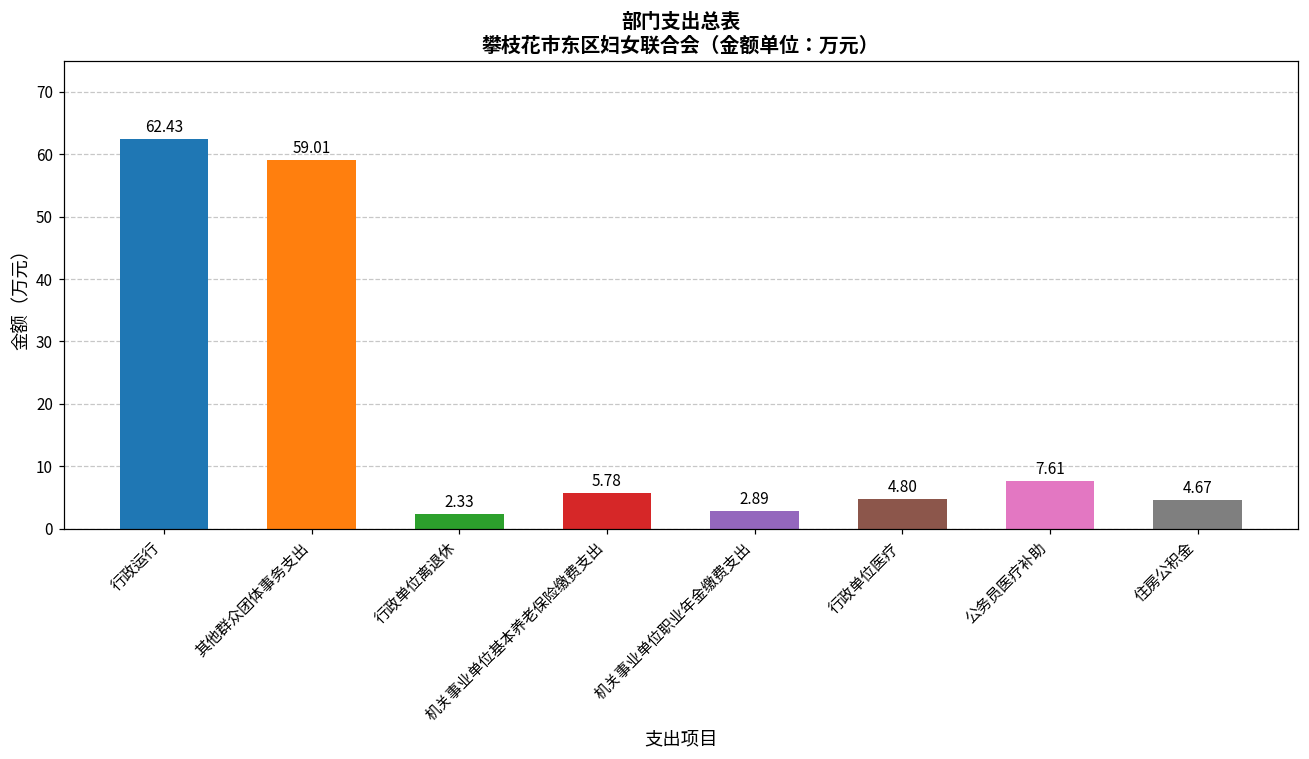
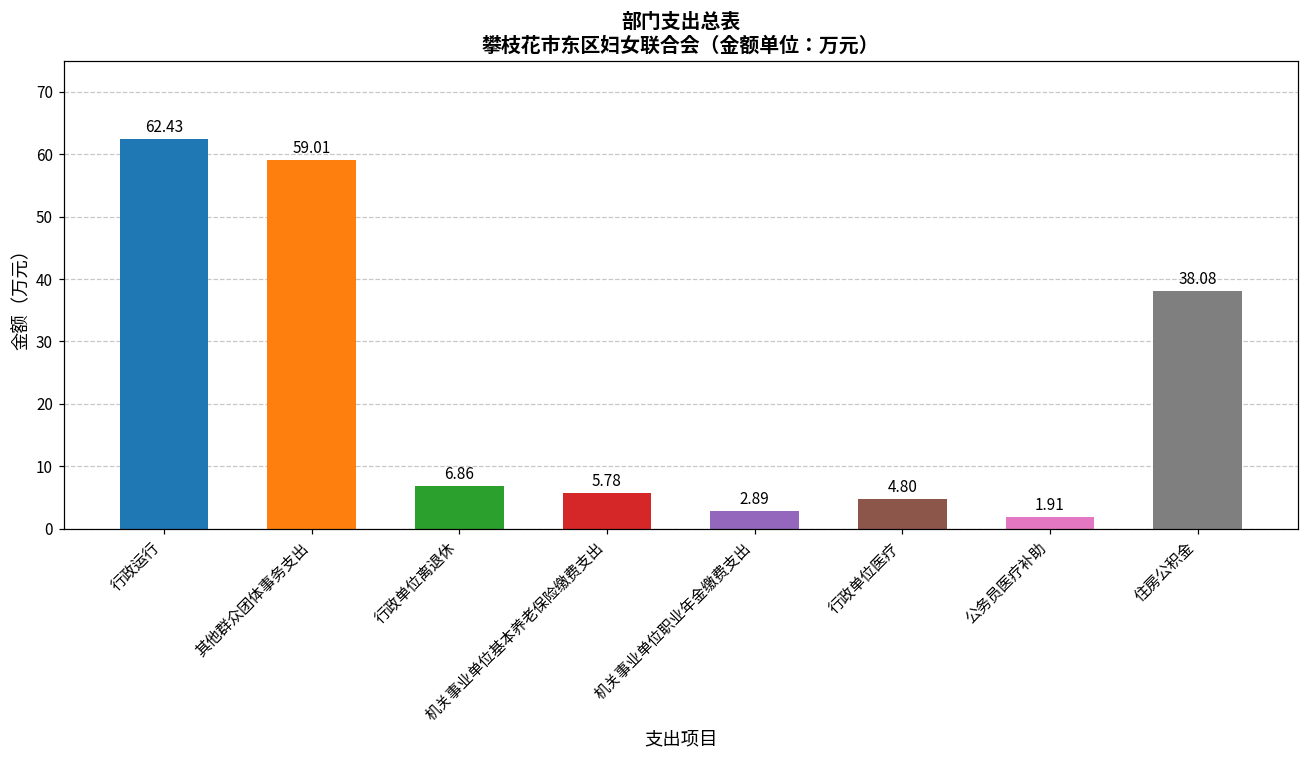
  {
    "行政运行": 62.43,
    "其他群众团体事务支出": 59.01,
-   "行政单位离退休": 2.33,
+   "行政单位离退休": 6.86,
    "机关事业单位基本养老保险缴费支出": 5.78,
    "机关事业单位职业年金缴费支出": 2.89,
    "行政单位医疗": 4.80,
-   "公务员医疗补助": 7.61,
-   "住房公积金": 4.67
+   "公务员医疗补助": 1.91,
+   "住房公积金": 38.08
  }
